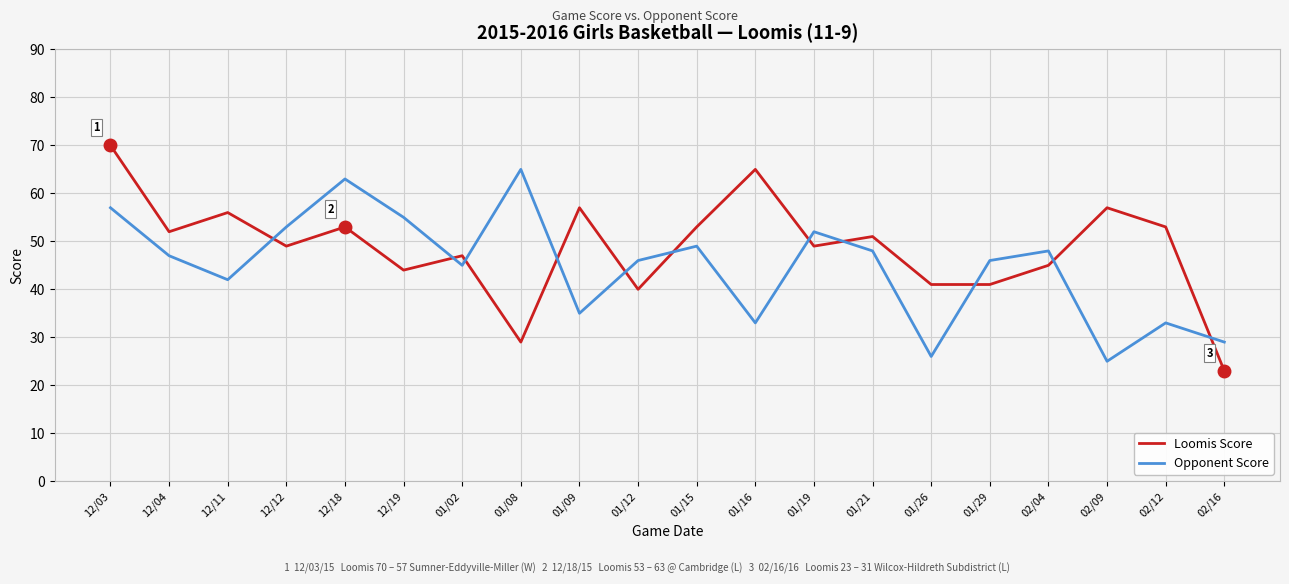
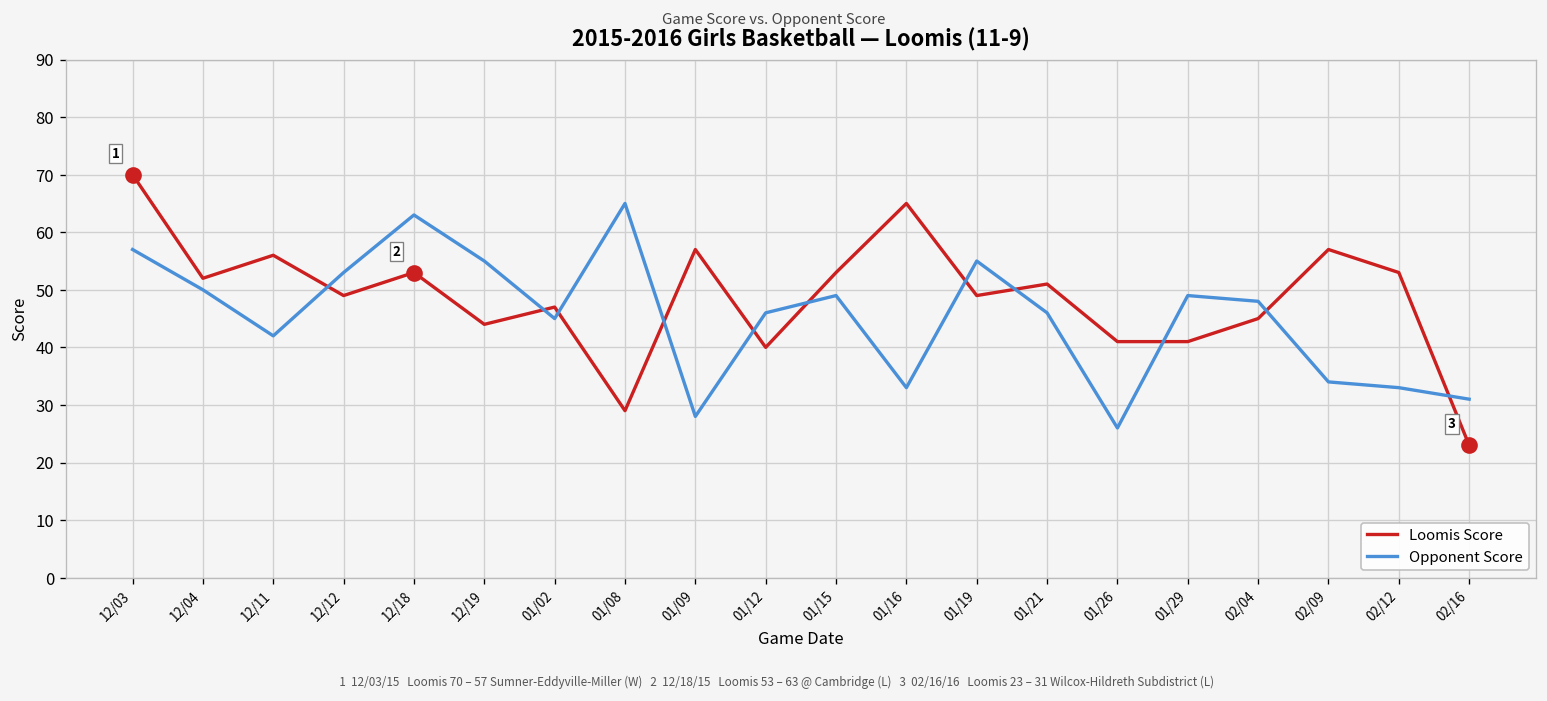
  {
    "Opponent Score": {
      "12/03": 57,
-     "12/04": 47,
+     "12/04": 50,
      "12/11": 42,
      "12/12": 53,
      "12/18": 63,
      "12/19": 55,
      "01/02": 45,
      "01/08": 65,
-     "01/09": 35,
+     "01/09": 28,
      "01/12": 46,
      "01/15": 49,
      "01/16": 33,
-     "01/19": 52,
-     "01/21": 48,
+     "01/19": 55,
+     "01/21": 46,
      "01/26": 26,
-     "01/29": 46,
+     "01/29": 49,
      "02/04": 48,
-     "02/09": 25,
+     "02/09": 34,
      "02/12": 33,
-     "02/16": 29
+     "02/16": 31
    }
  }
